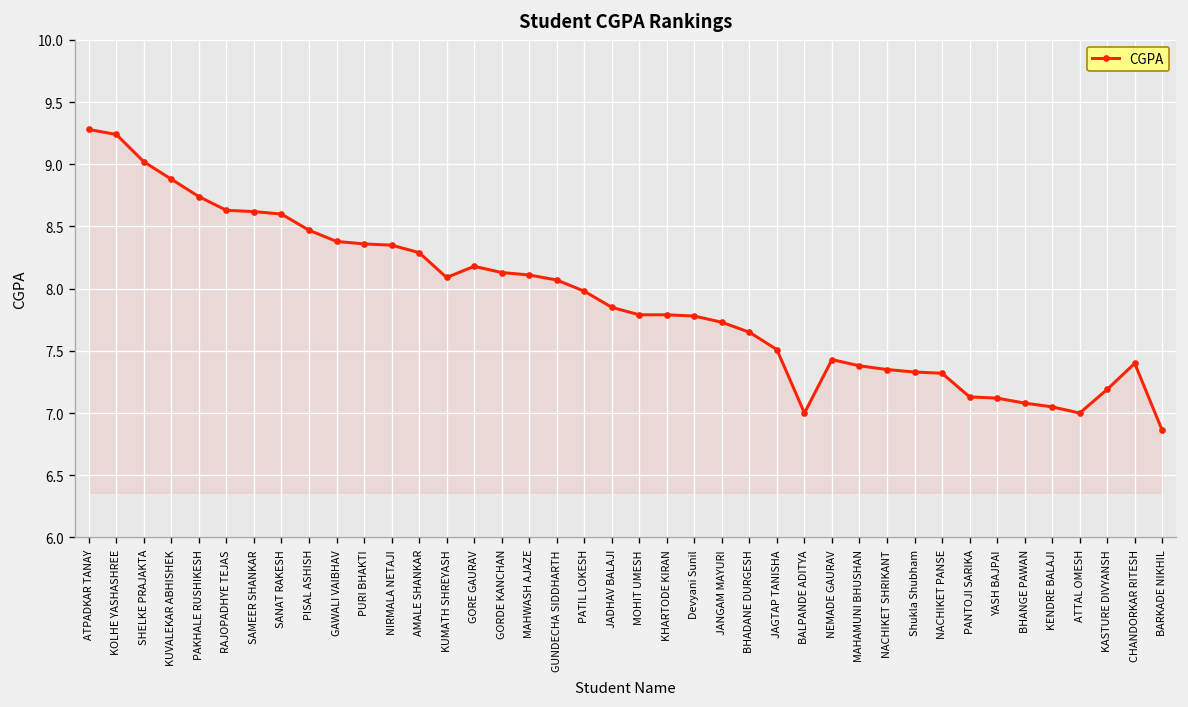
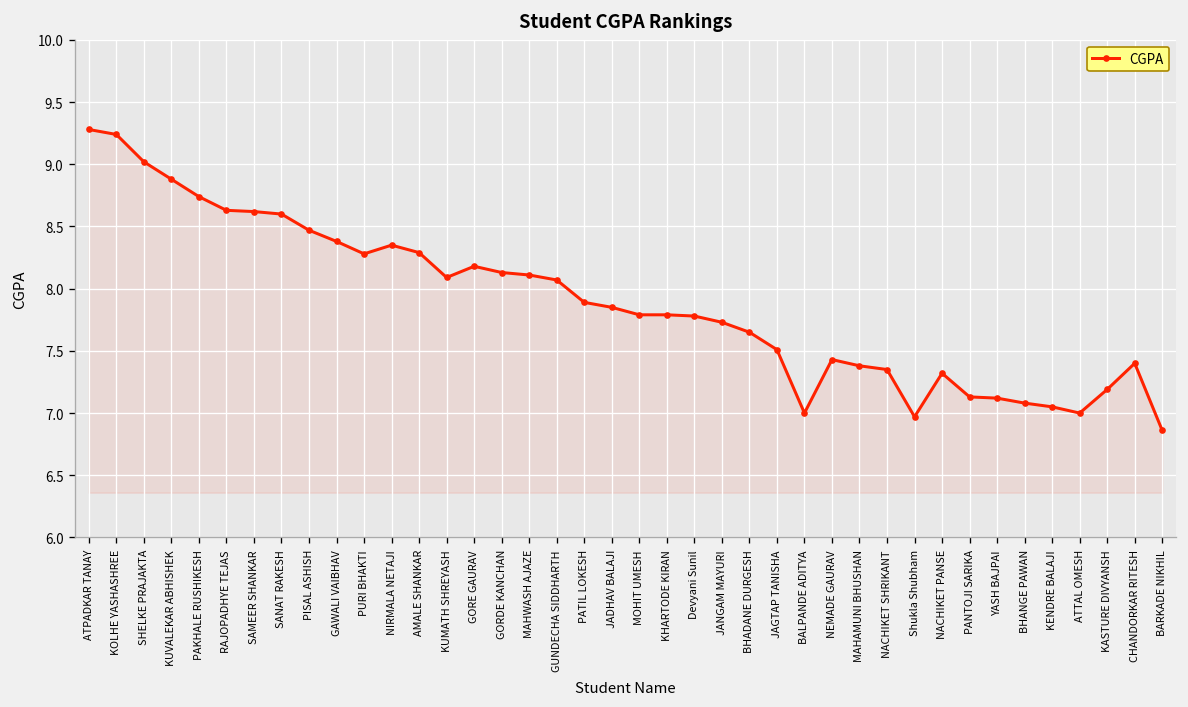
  {
    "ATPADKAR TANAY": 9.28,
    "KOLHE YASHASHREE": 9.24,
    "SHELKE PRAJAKTA": 9.02,
    "KUVALEKAR ABHISHEK": 8.88,
    "PAKHALE RUSHIKESH": 8.74,
    "RAJOPADHYE TEJAS": 8.63,
    "SAMEER SHANKAR": 8.62,
    "SANAT RAKESH": 8.60,
    "PISAL ASHISH": 8.47,
    "GAWALI VAIBHAV": 8.38,
-   "PURI BHAKTI": 8.36,
+   "PURI BHAKTI": 8.28,
    "NIRMALA NETAJI": 8.35,
    "AMALE SHANKAR": 8.29,
    "KUMATH SHREYASH": 8.09,
    "GORE GAURAV": 8.18,
    "GORDE KANCHAN": 8.13,
    "MAHWASH AJAZE": 8.11,
    "GUNDECHA SIDDHARTH": 8.07,
-   "PATIL LOKESH": 7.98,
+   "PATIL LOKESH": 7.89,
    "JADHAV BALAJI": 7.85,
    "MOHIT UMESH": 7.79,
    "KHARTODE KIRAN": 7.79,
    "Devyani Sunil": 7.78,
    "JANGAM MAYURI": 7.73,
    "BHADANE DURGESH": 7.65,
    "JAGTAP TANISHA": 7.51,
    "BALPANDE ADITYA": 7.00,
    "NEMADE GAURAV": 7.43,
    "MAHAMUNI BHUSHAN": 7.38,
    "NACHIKET SHRIKANT": 7.35,
-   "Shukla Shubham": 7.33,
+   "Shukla Shubham": 6.97,
    "NACHIKET PANSE": 7.32,
    "PANTOJI SARIKA": 7.13,
    "YASH BAJPAI": 7.12,
    "BHANGE PAWAN": 7.08,
    "KENDRE BALAJI": 7.05,
    "ATTAL OMESH": 7.00,
    "KASTURE DIVYANSH": 7.19,
    "CHANDORKAR RITESH": 7.40,
    "BARKADE NIKHIL": 6.86
  }
